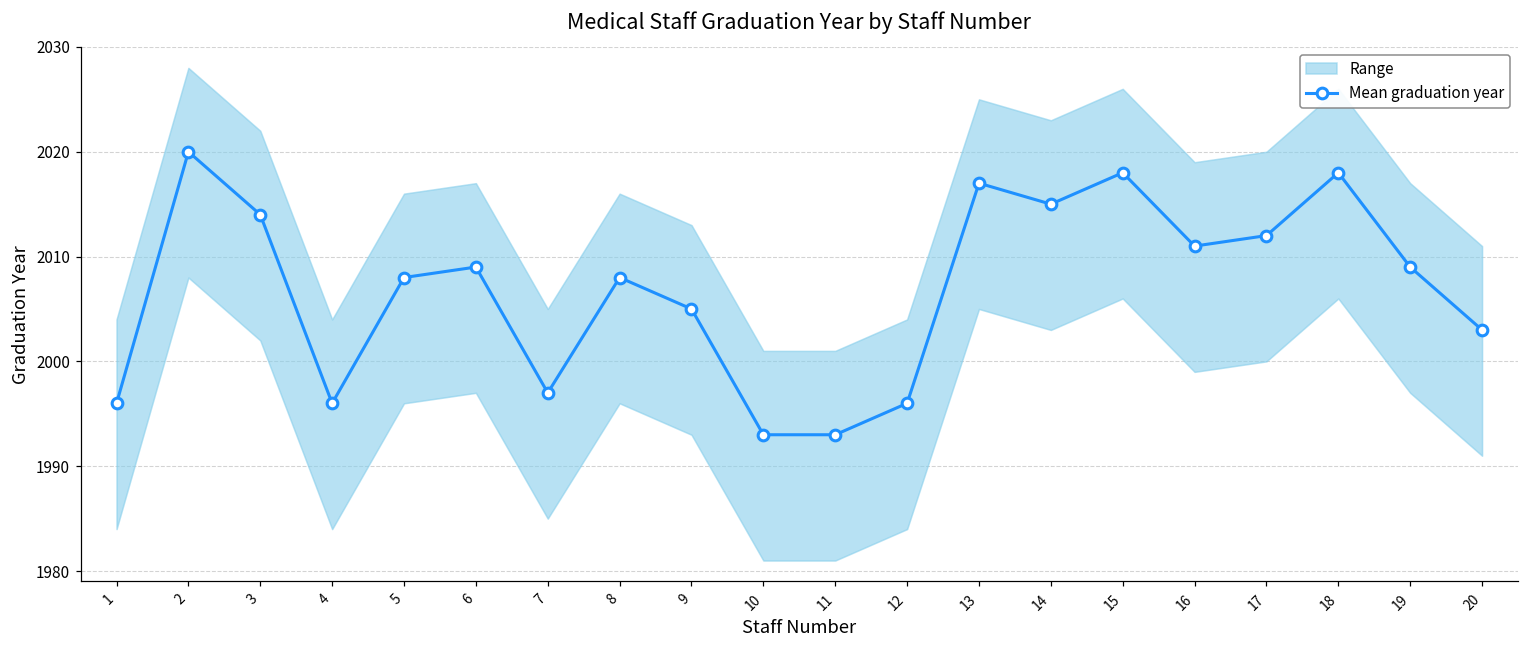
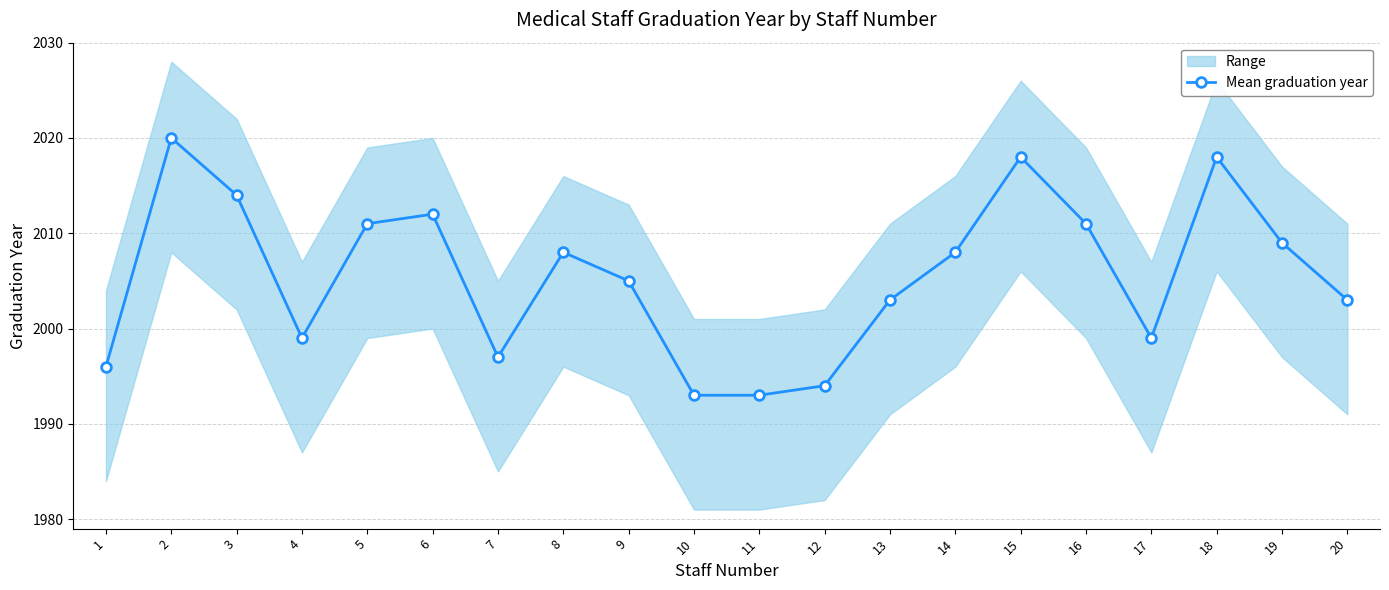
  {
    "Mean graduation year": {
      "1": 1996,
      "2": 2020,
      "3": 2014,
-     "4": 1996,
-     "5": 2008,
-     "6": 2009,
+     "4": 1999,
+     "5": 2011,
+     "6": 2012,
      "7": 1997,
      "8": 2008,
      "9": 2005,
      "10": 1993,
      "11": 1993,
-     "12": 1996,
-     "13": 2017,
-     "14": 2015,
+     "12": 1994,
+     "13": 2003,
+     "14": 2008,
      "15": 2018,
      "16": 2011,
-     "17": 2012,
+     "17": 1999,
      "18": 2018,
      "19": 2009,
      "20": 2003
    }
  }
